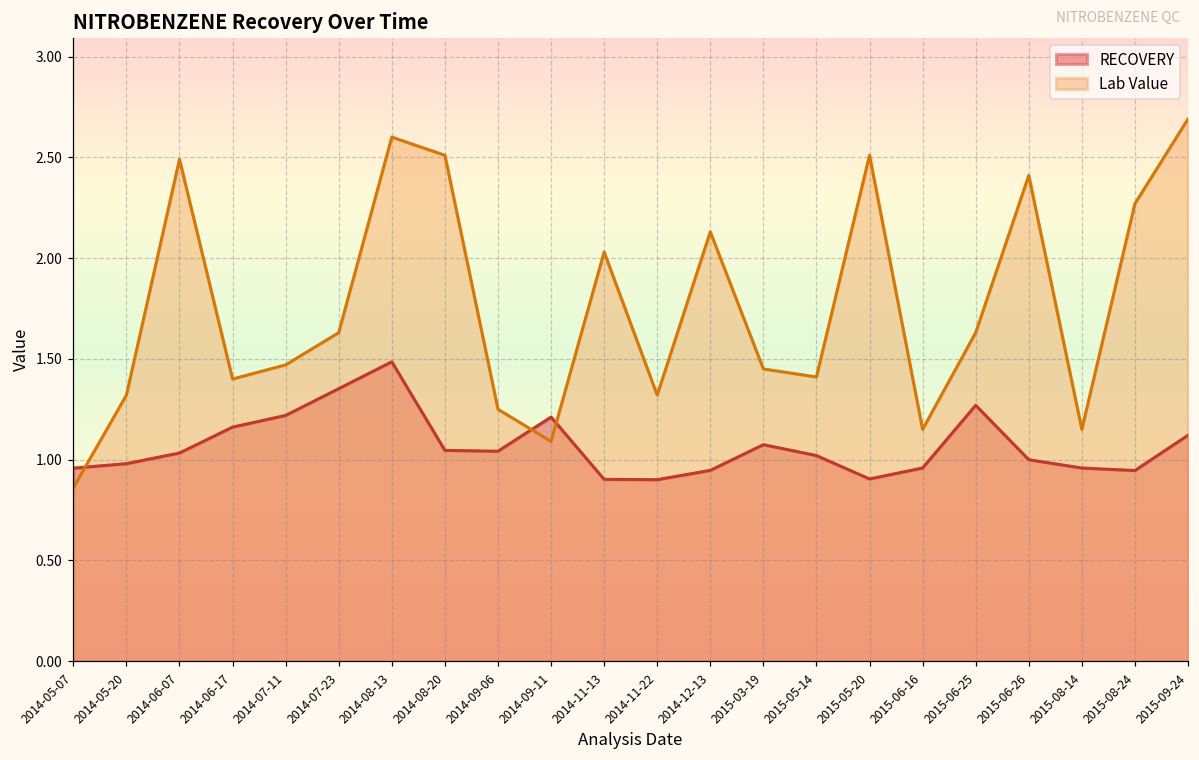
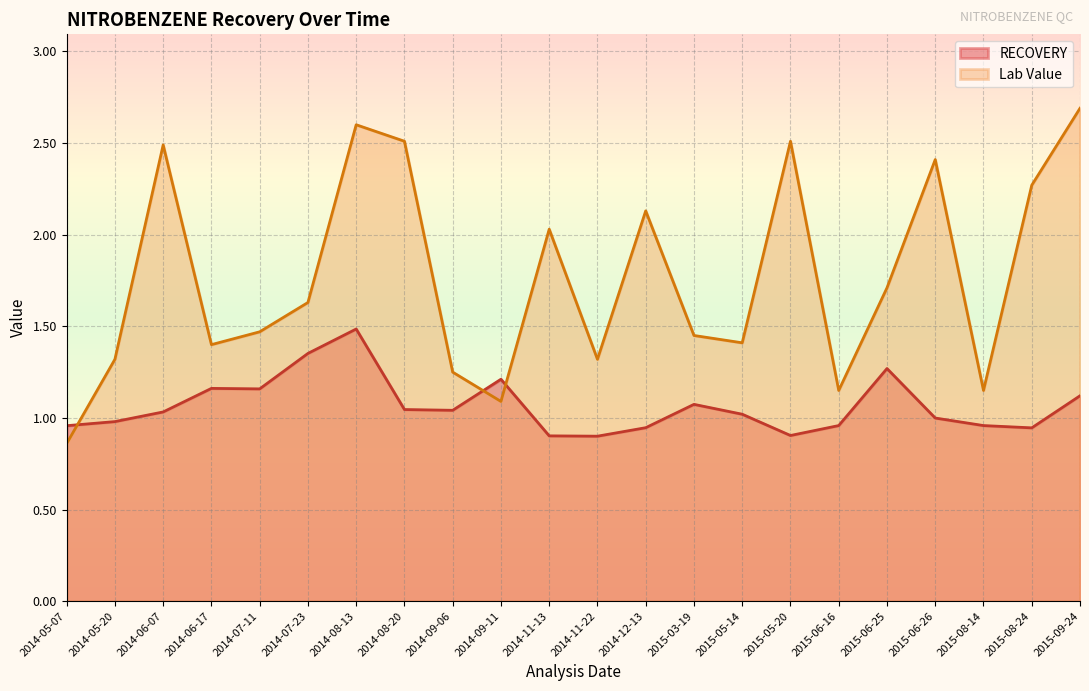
  {
    "RECOVERY": {
      "2014-05-07": 0.96,
      "2014-05-20": 0.98,
      "2014-06-07": 1.03,
      "2014-06-17": 1.16,
-     "2014-07-11": 1.22,
+     "2014-07-11": 1.16,
      "2014-07-23": 1.35,
      "2014-08-13": 1.49,
      "2014-08-20": 1.05,
      "2014-09-06": 1.04,
      "2014-09-11": 1.21,
      "2014-11-13": 0.90,
      "2014-11-22": 0.90,
      "2014-12-13": 0.95,
      "2015-03-19": 1.07,
      "2015-05-14": 1.02,
      "2015-05-20": 0.90,
      "2015-06-16": 0.96,
      "2015-06-25": 1.27,
      "2015-06-26": 1.00,
      "2015-08-14": 0.96,
      "2015-08-24": 0.95,
      "2015-09-24": 1.12
    },
    "Lab Value": {
      "2014-05-07": 0.86,
      "2014-05-20": 1.32,
      "2014-06-07": 2.49,
      "2014-06-17": 1.40,
      "2014-07-11": 1.47,
      "2014-07-23": 1.63,
      "2014-08-13": 2.60,
      "2014-08-20": 2.51,
      "2014-09-06": 1.25,
      "2014-09-11": 1.09,
      "2014-11-13": 2.03,
      "2014-11-22": 1.32,
      "2014-12-13": 2.13,
      "2015-03-19": 1.45,
      "2015-05-14": 1.41,
      "2015-05-20": 2.51,
      "2015-06-16": 1.15,
-     "2015-06-25": 1.63,
+     "2015-06-25": 1.71,
      "2015-06-26": 2.41,
      "2015-08-14": 1.15,
      "2015-08-24": 2.27,
      "2015-09-24": 2.69
    }
  }
